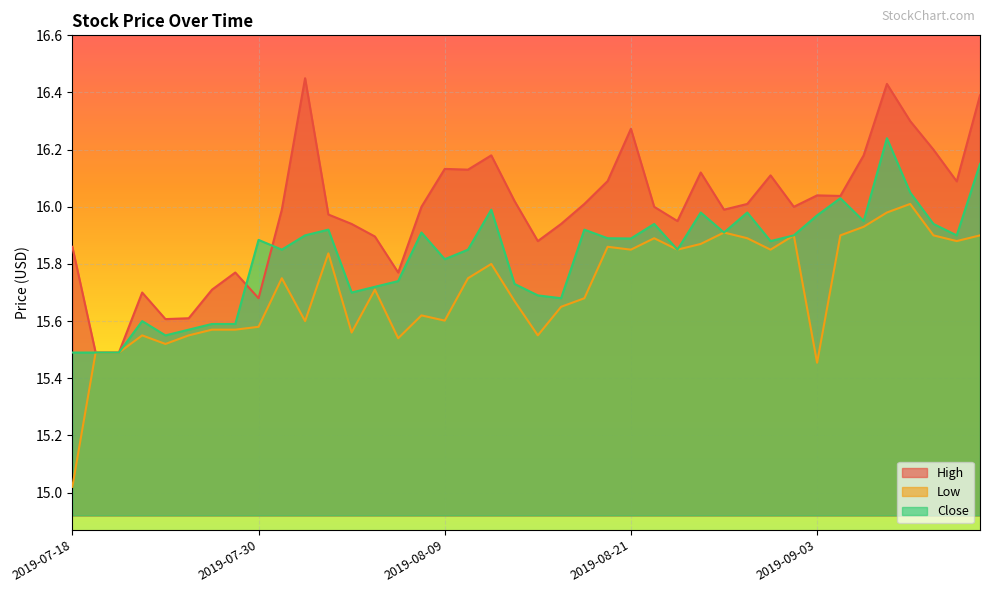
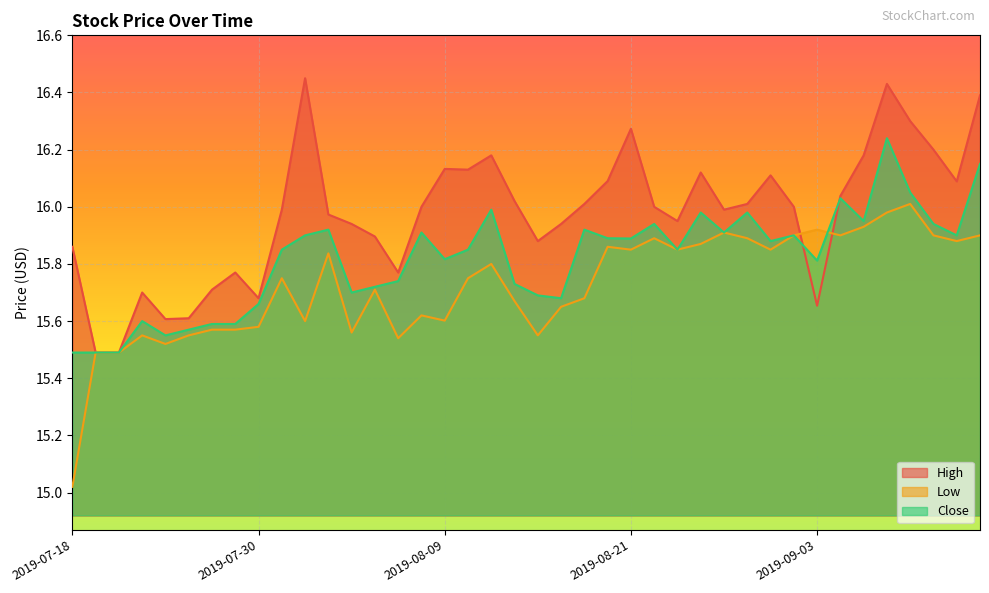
  {
    "High": {
      "2019-07-18": 15.86,
      "2019-07-30": 15.68,
      "2019-08-09": 16.13,
      "2019-08-21": 16.27,
-     "2019-09-03": 16.04
+     "2019-09-03": 15.65
    },
    "Low": {
      "2019-07-18": 15.02,
      "2019-07-30": 15.58,
      "2019-08-09": 15.60,
      "2019-08-21": 15.85,
-     "2019-09-03": 15.45
+     "2019-09-03": 15.92
    },
    "Close": {
      "2019-07-18": 15.49,
-     "2019-07-30": 15.88,
+     "2019-07-30": 15.66,
      "2019-08-09": 15.82,
      "2019-08-21": 15.89,
-     "2019-09-03": 15.97
+     "2019-09-03": 15.81
    }
  }
